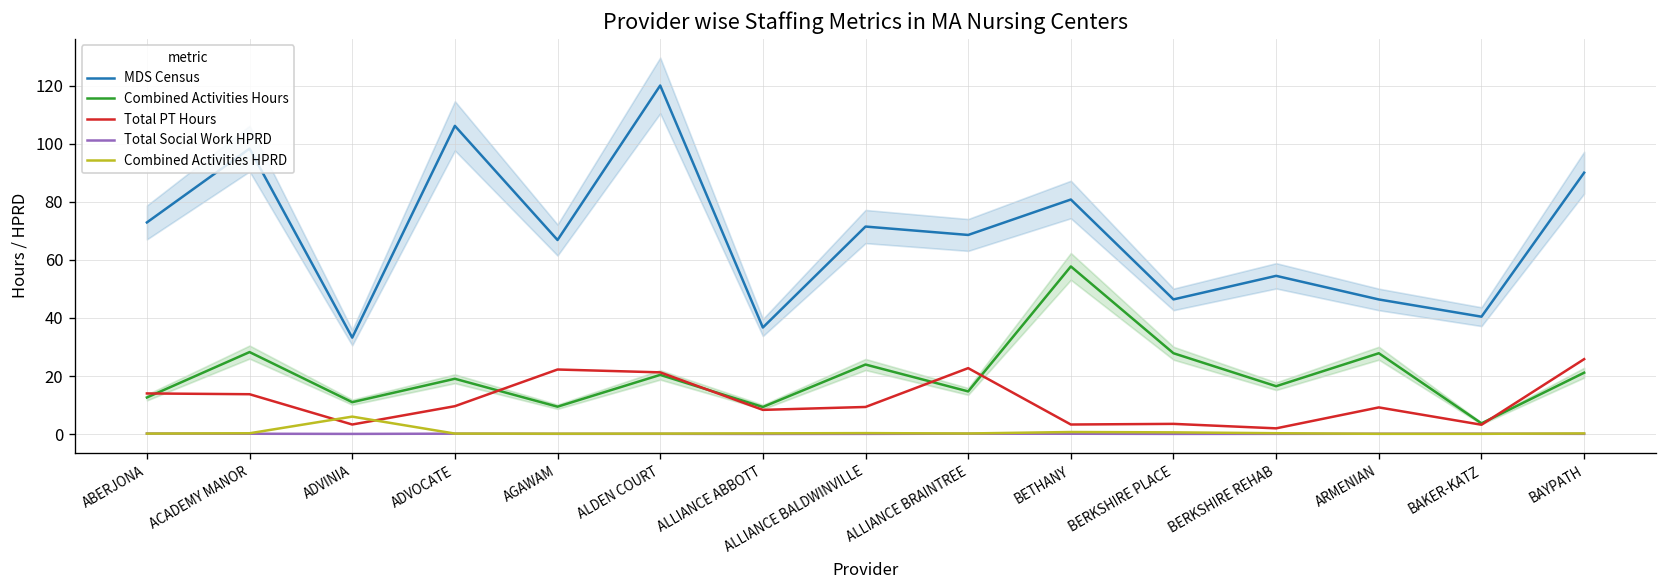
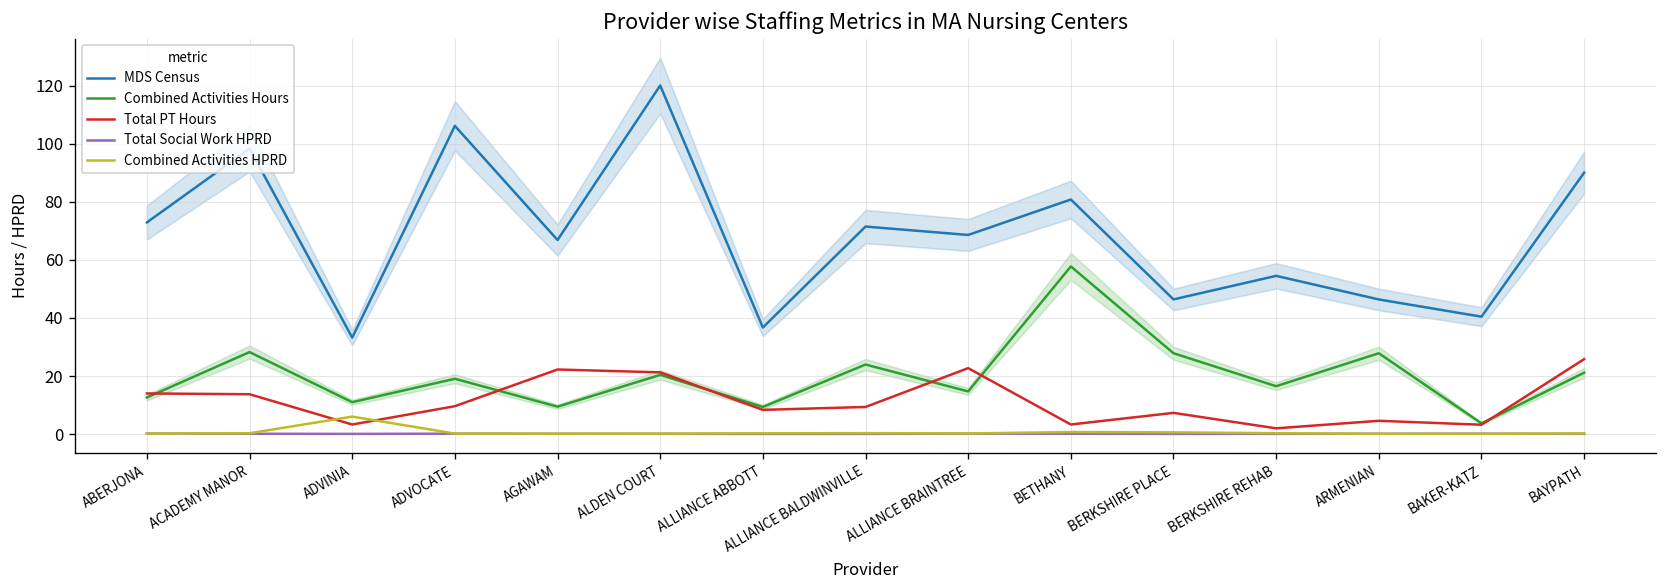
  {
    "Total PT Hours": {
      "ACADEMY MANOR": 14,
      "ADVINIA": 3,
      "ADVOCATE": 10,
      "AGAWAM": 22,
      "ALLIANCE BALDWINVILLE": 9,
      "ALLIANCE BRAINTREE": 23,
      "BETHANY": 3,
-     "BERKSHIRE PLACE": 4,
+     "BERKSHIRE PLACE": 7,
      "BERKSHIRE REHAB": 2,
-     "ARMENIAN": 9,
+     "ARMENIAN": 5,
      "BAYPATH": 26
    },
    "Total Social Work HPRD": {
      "ADVINIA": 0
    },
    "Combined Activities HPRD": {
      "ADVINIA": 6
    }
  }
